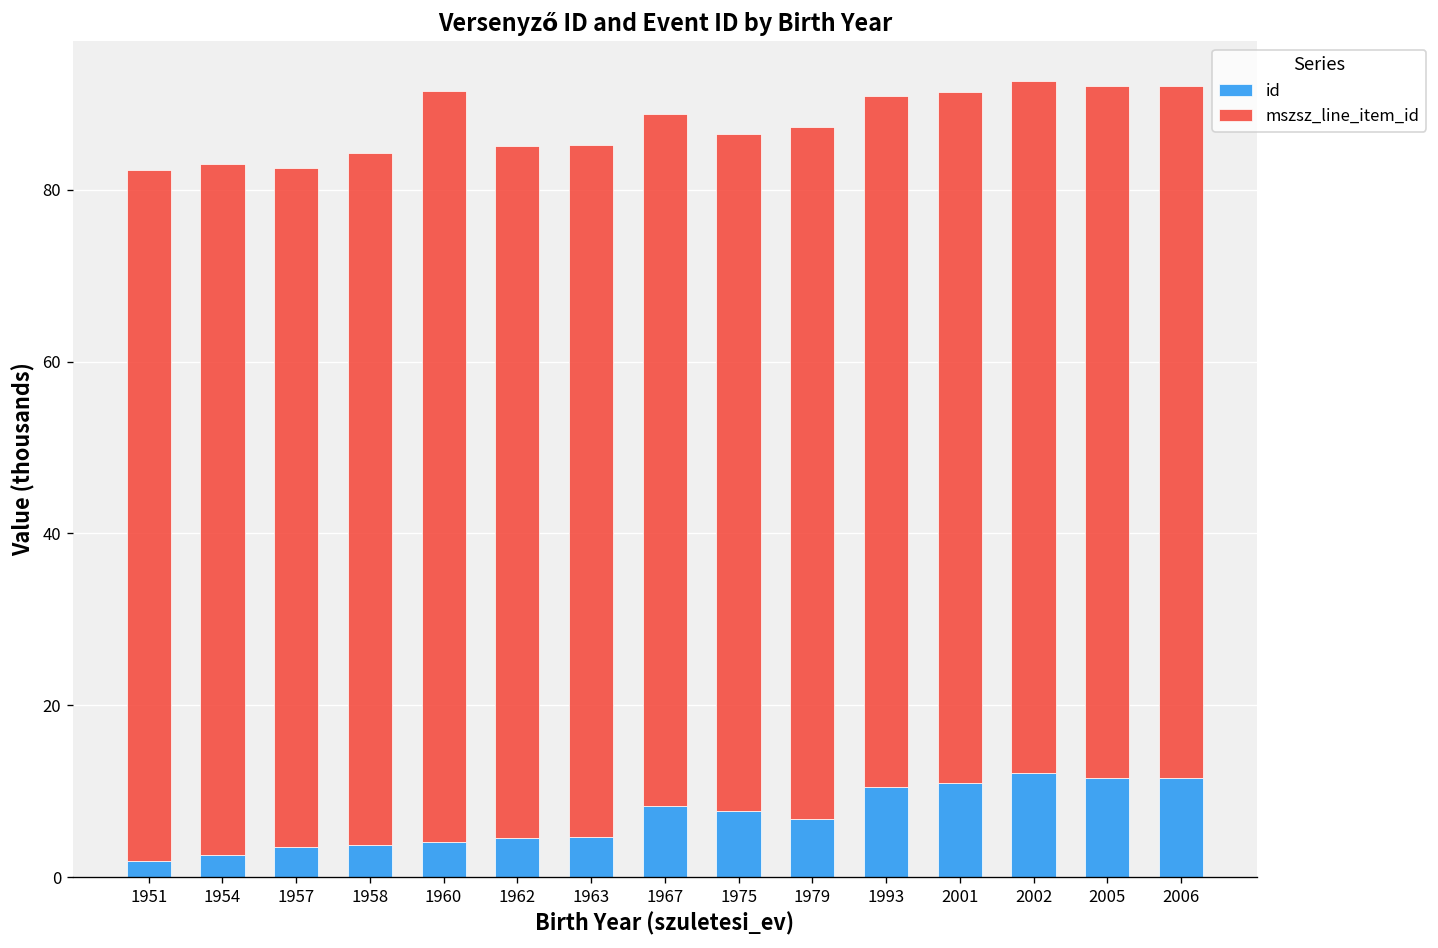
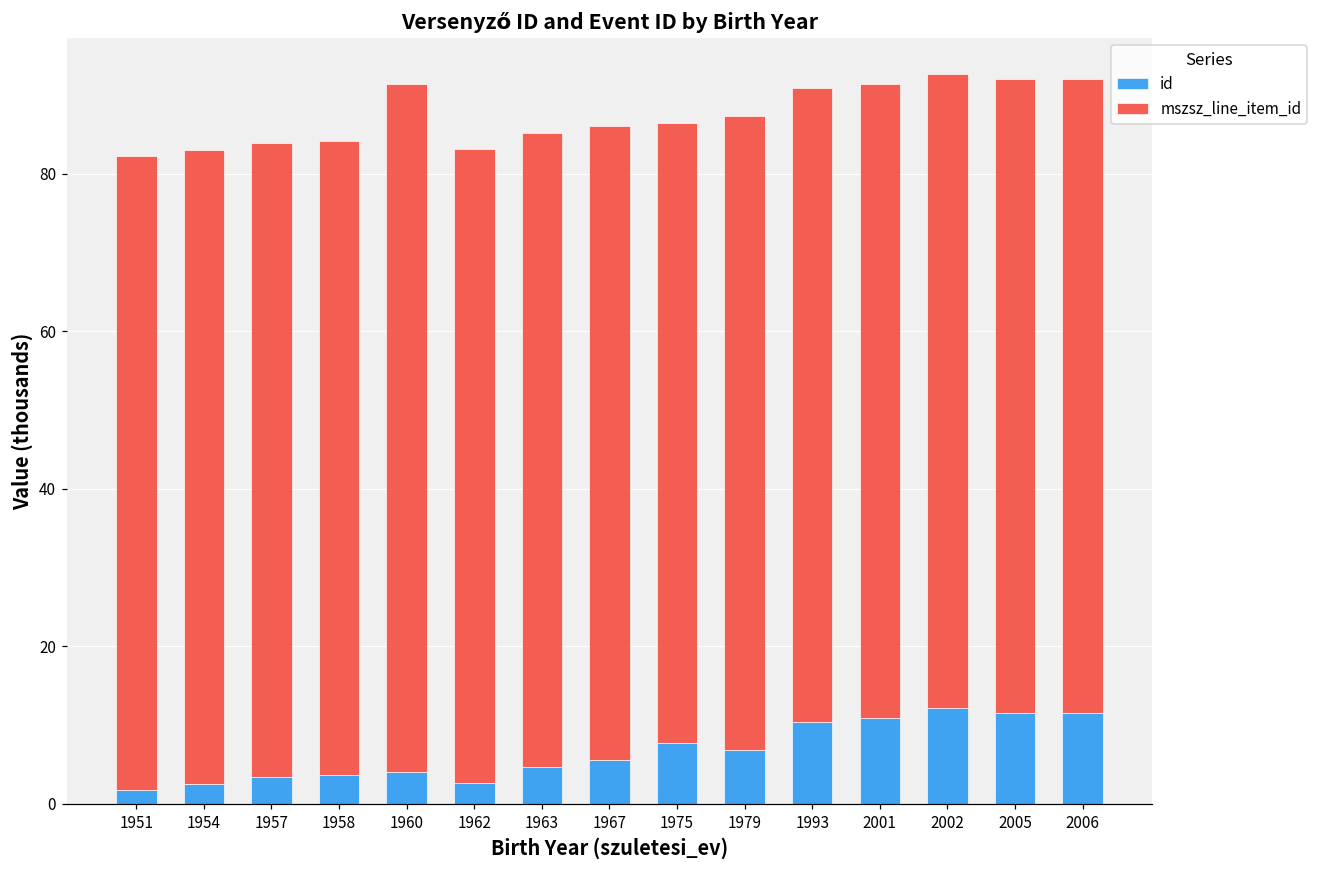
  {
    "id": {
      "1951": 2,
      "1954": 3,
      "1957": 3,
      "1958": 4,
      "1960": 4,
-     "1962": 5,
+     "1962": 3,
      "1963": 5,
-     "1967": 8,
+     "1967": 6,
      "1975": 8,
      "1979": 7,
      "1993": 10,
      "2001": 11,
      "2002": 12,
      "2005": 12,
      "2006": 12
    },
    "mszsz_line_item_id": {
      "1951": 80,
      "1954": 80,
-     "1957": 79,
+     "1957": 80,
      "1958": 80,
      "1960": 87,
      "1962": 80,
      "1963": 80,
      "1967": 80,
      "1975": 79,
      "1979": 80,
      "1993": 80,
      "2001": 80,
      "2002": 80,
      "2005": 80,
      "2006": 80
    }
  }
